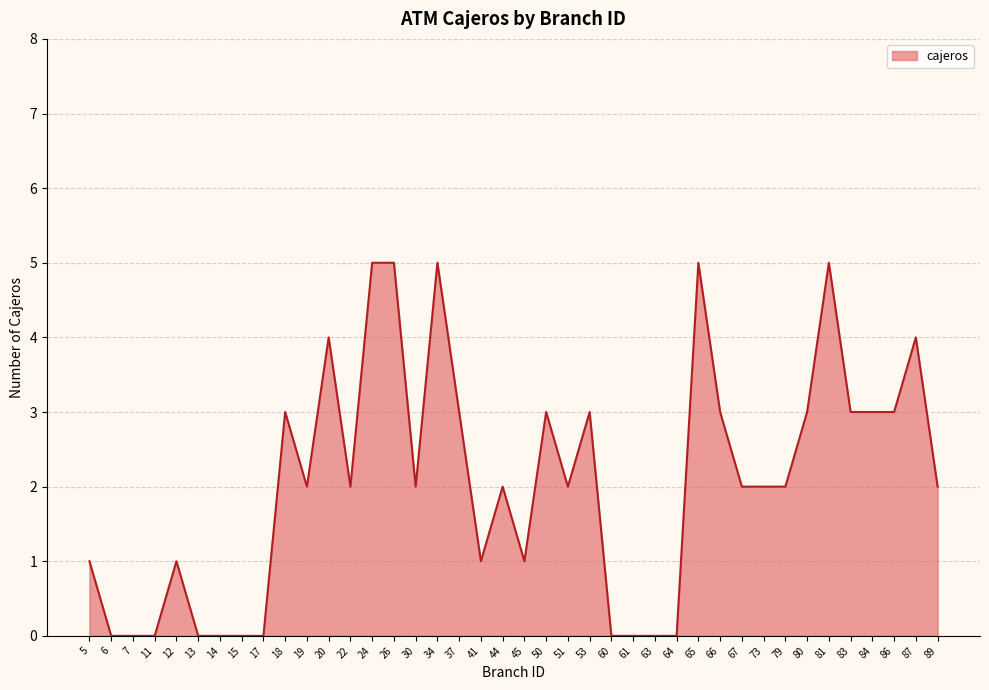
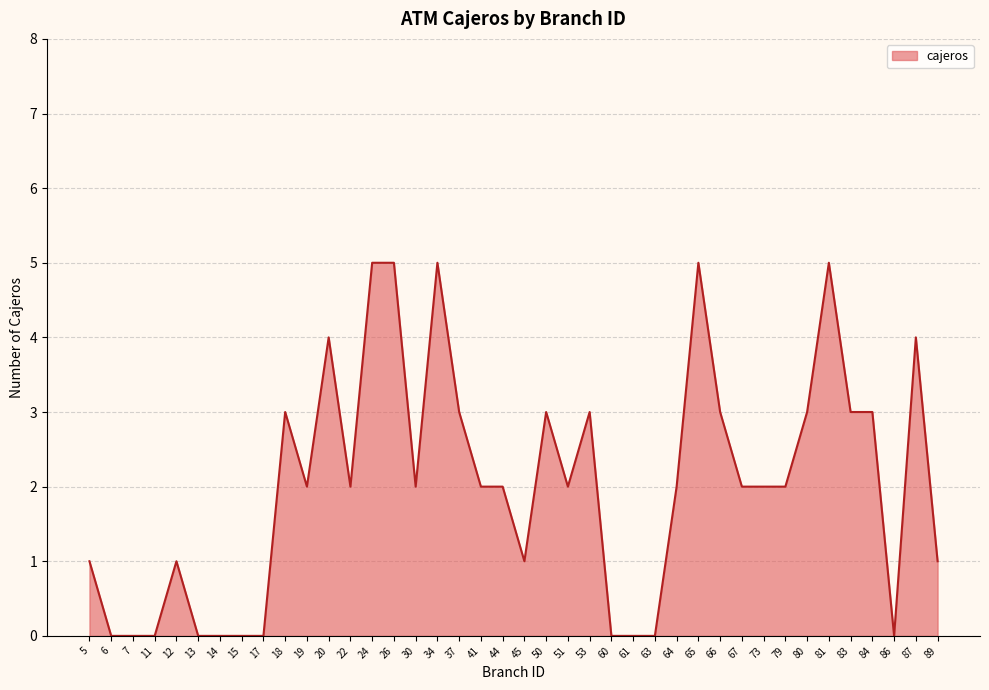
  {
    "5": 1,
    "6": 0,
    "7": 0,
    "11": 0,
    "12": 1,
    "13": 0,
    "14": 0,
    "15": 0,
    "17": 0,
    "18": 3,
    "19": 2,
    "20": 4,
    "22": 2,
    "24": 5,
    "26": 5,
    "30": 2,
    "34": 5,
    "37": 3,
-   "41": 1,
+   "41": 2,
    "44": 2,
    "45": 1,
    "50": 3,
    "51": 2,
    "53": 3,
    "60": 0,
    "61": 0,
    "63": 0,
-   "64": 0,
+   "64": 2,
    "65": 5,
    "66": 3,
    "67": 2,
    "73": 2,
    "79": 2,
    "80": 3,
    "81": 5,
    "83": 3,
    "84": 3,
-   "86": 3,
+   "86": 0,
    "87": 4,
-   "89": 2
+   "89": 1
  }
